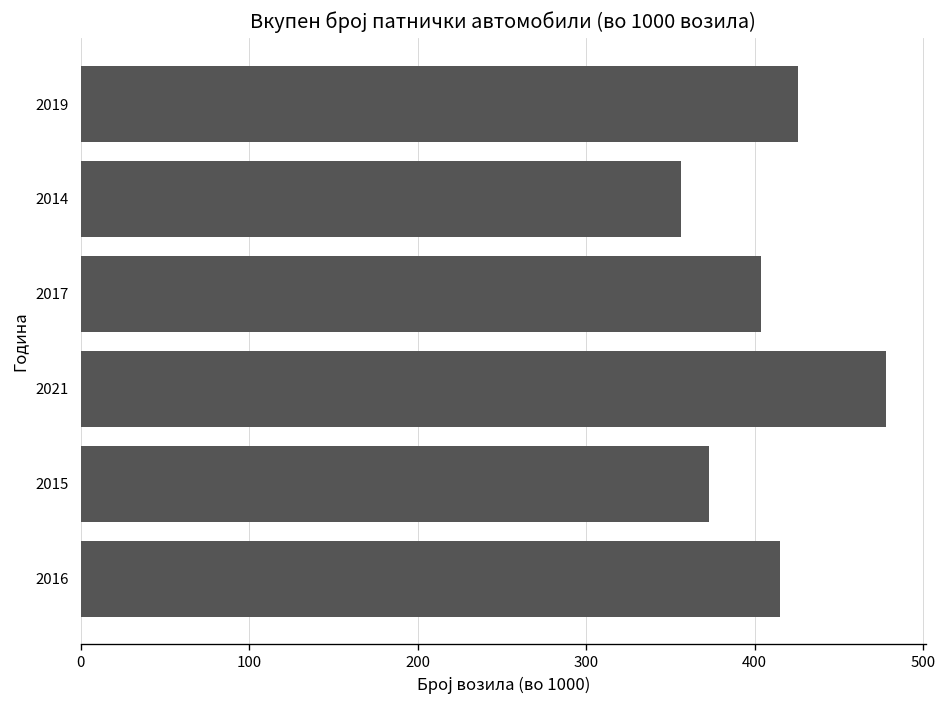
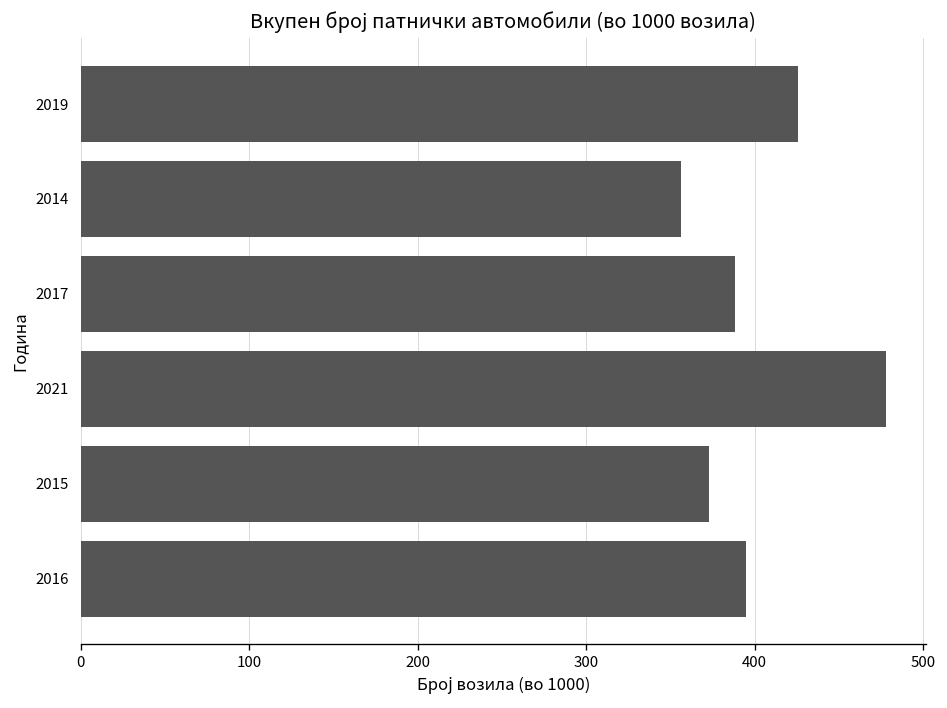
  {
    "2019": 426,
    "2014": 356,
-   "2017": 404,
+   "2017": 388,
    "2021": 478,
    "2015": 373,
-   "2016": 415
+   "2016": 395
  }
